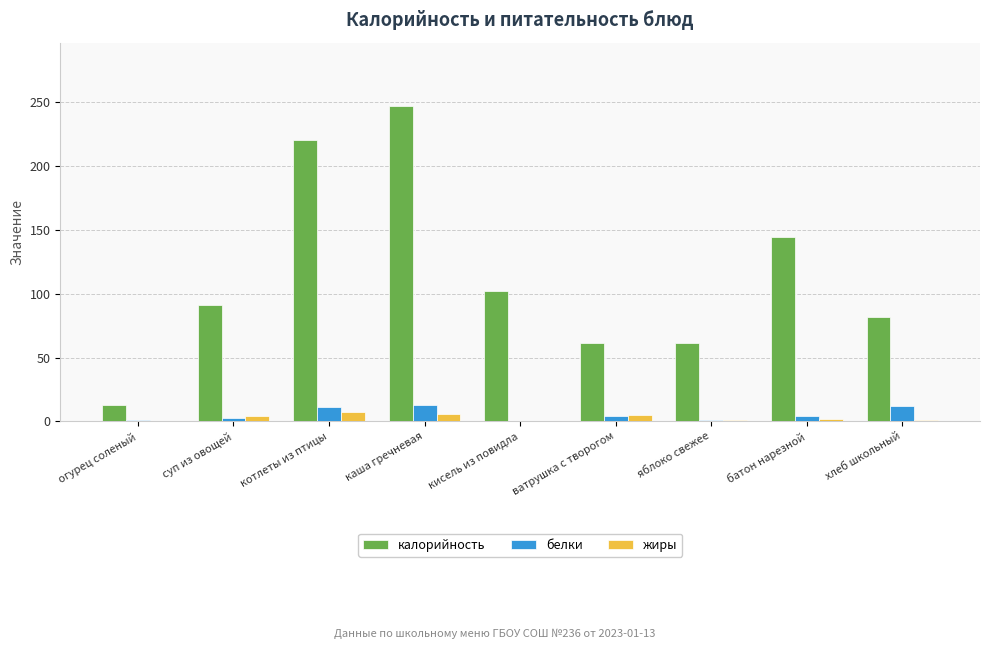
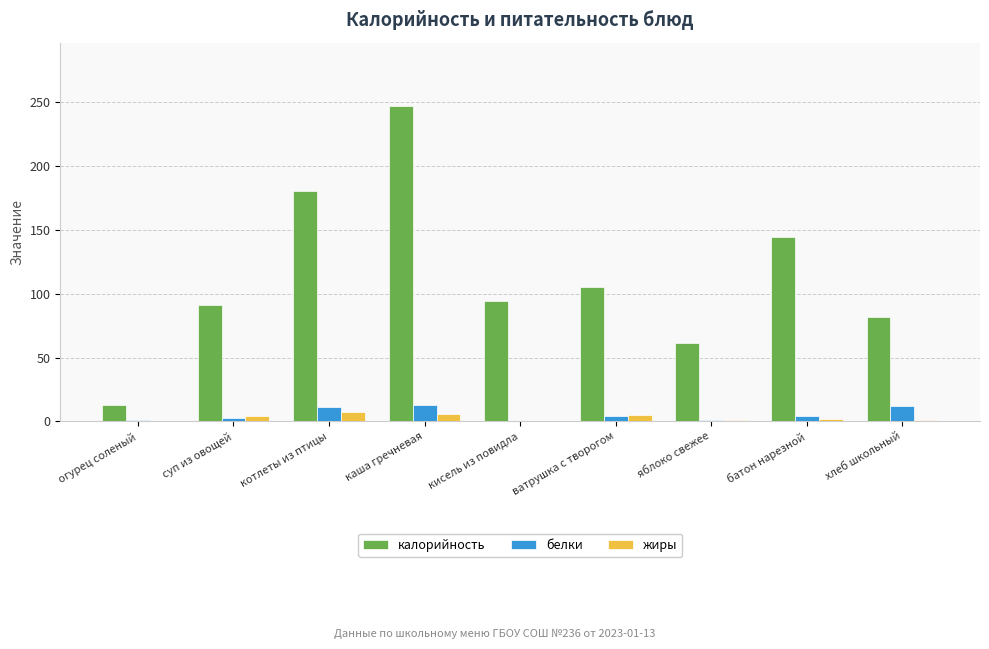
  {
    "калорийность": {
      "огурец соленый": 13,
      "суп из овощей": 91,
-     "котлеты из птицы": 220,
+     "котлеты из птицы": 180,
      "каша гречневая": 247,
-     "кисель из повидла": 102,
-     "ватрушка с творогом": 61,
+     "кисель из повидла": 94,
+     "ватрушка с творогом": 105,
      "яблоко свежее": 61,
      "батон нарезной": 144,
      "хлеб школьный": 82
    },
    "белки": {
      "суп из овощей": 3,
      "котлеты из птицы": 11,
      "каша гречневая": 13,
      "кисель из повидла": 0,
      "ватрушка с творогом": 4,
      "батон нарезной": 4,
      "хлеб школьный": 12
    },
    "жиры": {
      "огурец соленый": 0,
      "суп из овощей": 4,
      "котлеты из птицы": 7,
      "каша гречневая": 6,
      "кисель из повидла": 0,
      "ватрушка с творогом": 5,
      "батон нарезной": 2
    }
  }
